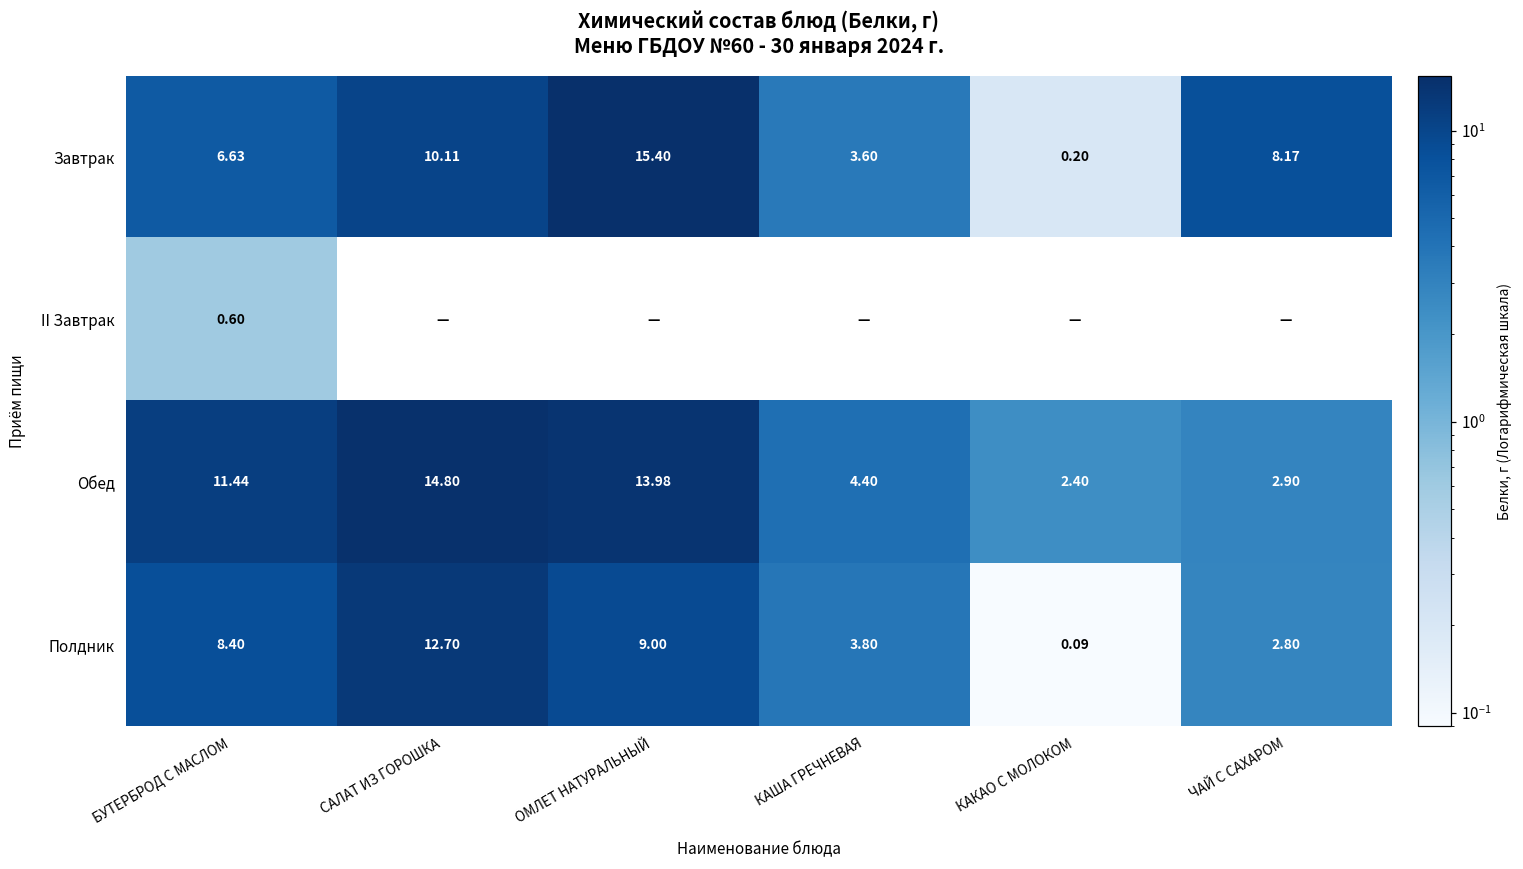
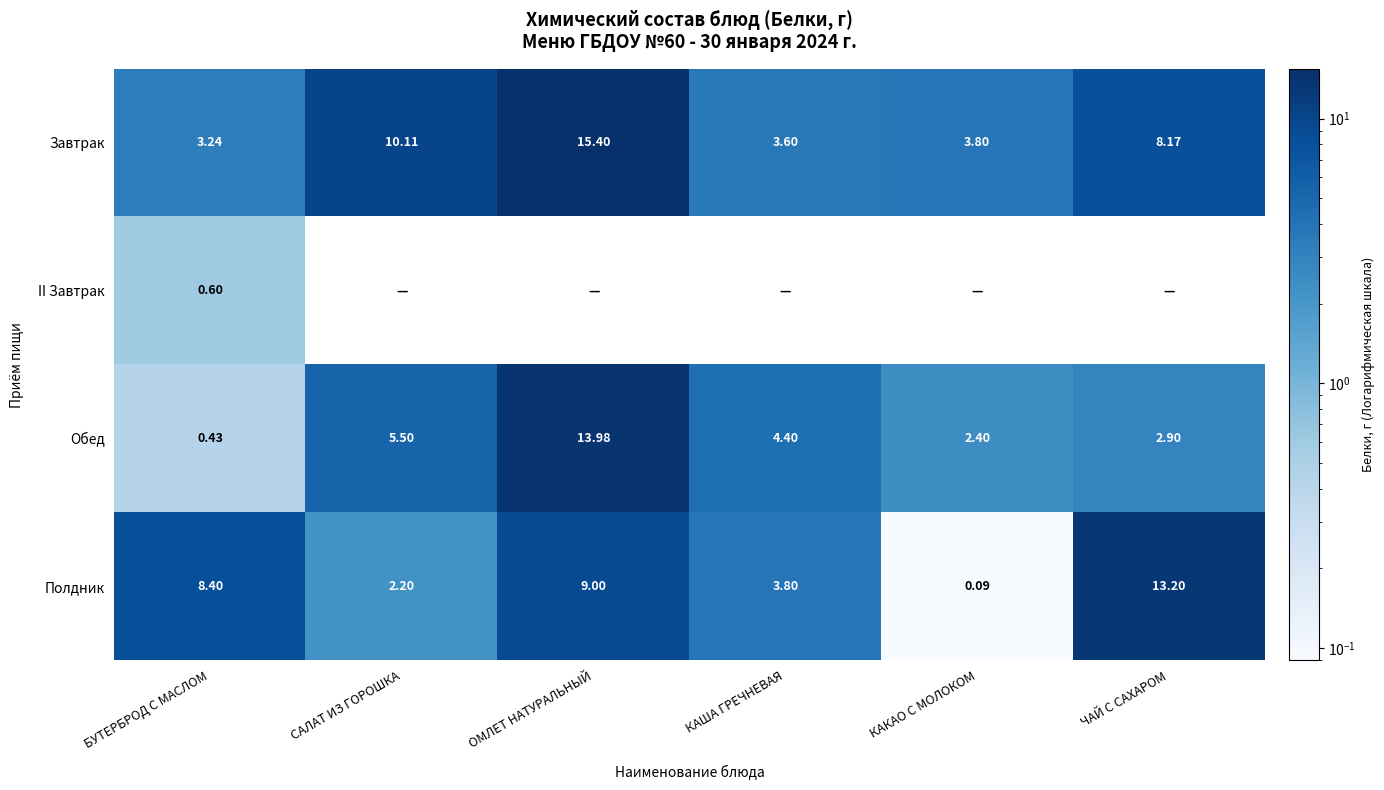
  {
    "Завтрак": {
-     "БУТЕРБРОД С МАСЛОМ": 6.63,
+     "БУТЕРБРОД С МАСЛОМ": 3.24,
      "САЛАТ ИЗ ГОРОШКА": 10.11,
      "ОМЛЕТ НАТУРАЛЬНЫЙ": 15.40,
      "КАША ГРЕЧНЕВАЯ": 3.60,
-     "КАКАО С МОЛОКОМ": 0.20,
+     "КАКАО С МОЛОКОМ": 3.80,
      "ЧАЙ С САХАРОМ": 8.17
    },
    "II Завтрак": {
      "БУТЕРБРОД С МАСЛОМ": 0.60
    },
    "Обед": {
-     "БУТЕРБРОД С МАСЛОМ": 11.44,
-     "САЛАТ ИЗ ГОРОШКА": 14.80,
+     "БУТЕРБРОД С МАСЛОМ": 0.43,
+     "САЛАТ ИЗ ГОРОШКА": 5.50,
      "ОМЛЕТ НАТУРАЛЬНЫЙ": 13.98,
      "КАША ГРЕЧНЕВАЯ": 4.40,
      "КАКАО С МОЛОКОМ": 2.40,
      "ЧАЙ С САХАРОМ": 2.90
    },
    "Полдник": {
      "БУТЕРБРОД С МАСЛОМ": 8.40,
-     "САЛАТ ИЗ ГОРОШКА": 12.70,
+     "САЛАТ ИЗ ГОРОШКА": 2.20,
      "ОМЛЕТ НАТУРАЛЬНЫЙ": 9.00,
      "КАША ГРЕЧНЕВАЯ": 3.80,
      "КАКАО С МОЛОКОМ": 0.09,
-     "ЧАЙ С САХАРОМ": 2.80
+     "ЧАЙ С САХАРОМ": 13.20
    }
  }
